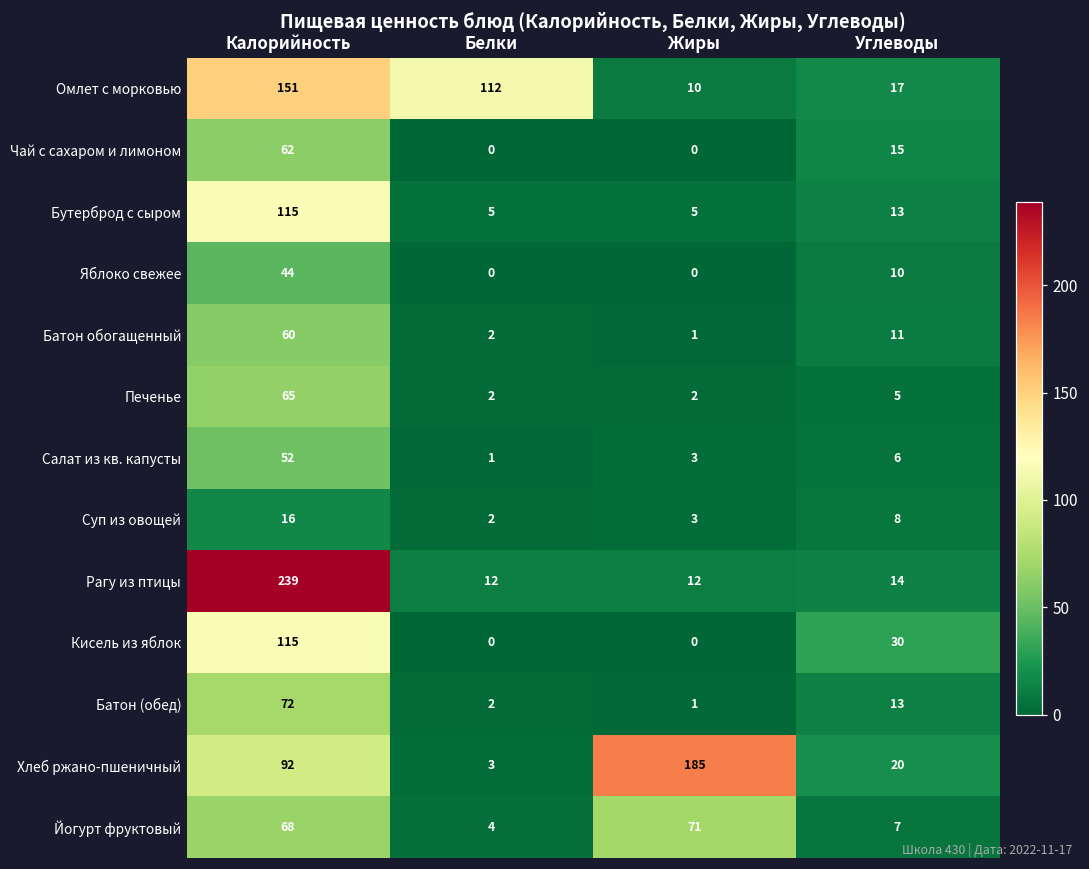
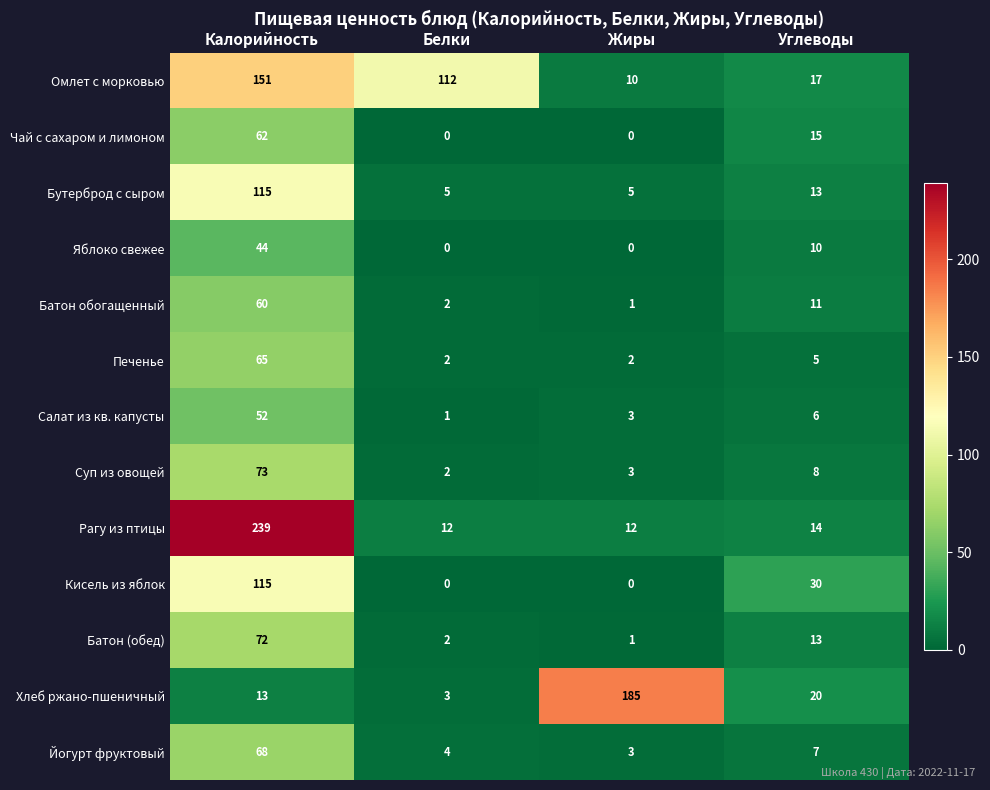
  {
    "Омлет с морковью": {
      "Калорийность": 151,
      "Белки": 112,
      "Жиры": 10,
      "Углеводы": 17
    },
    "Чай с сахаром и лимоном": {
      "Калорийность": 62,
      "Белки": 0,
      "Жиры": 0,
      "Углеводы": 15
    },
    "Бутерброд с сыром": {
      "Калорийность": 115,
      "Белки": 5,
      "Жиры": 5,
      "Углеводы": 13
    },
    "Яблоко свежее": {
      "Калорийность": 44,
      "Белки": 0,
      "Жиры": 0,
      "Углеводы": 10
    },
    "Батон обогащенный": {
      "Калорийность": 60,
      "Белки": 2,
      "Жиры": 1,
      "Углеводы": 11
    },
    "Печенье": {
      "Калорийность": 65,
      "Белки": 2,
      "Жиры": 2,
      "Углеводы": 5
    },
    "Салат из кв. капусты": {
      "Калорийность": 52,
      "Белки": 1,
      "Жиры": 3,
      "Углеводы": 6
    },
    "Суп из овощей": {
-     "Калорийность": 16,
+     "Калорийность": 73,
      "Белки": 2,
      "Жиры": 3,
      "Углеводы": 8
    },
    "Рагу из птицы": {
      "Калорийность": 239,
      "Белки": 12,
      "Жиры": 12,
      "Углеводы": 14
    },
    "Кисель из яблок": {
      "Калорийность": 115,
      "Белки": 0,
      "Жиры": 0,
      "Углеводы": 30
    },
    "Батон (обед)": {
      "Калорийность": 72,
      "Белки": 2,
      "Жиры": 1,
      "Углеводы": 13
    },
    "Хлеб ржано-пшеничный": {
-     "Калорийность": 92,
+     "Калорийность": 13,
      "Белки": 3,
      "Жиры": 185,
      "Углеводы": 20
    },
    "Йогурт фруктовый": {
      "Калорийность": 68,
      "Белки": 4,
-     "Жиры": 71,
+     "Жиры": 3,
      "Углеводы": 7
    }
  }
